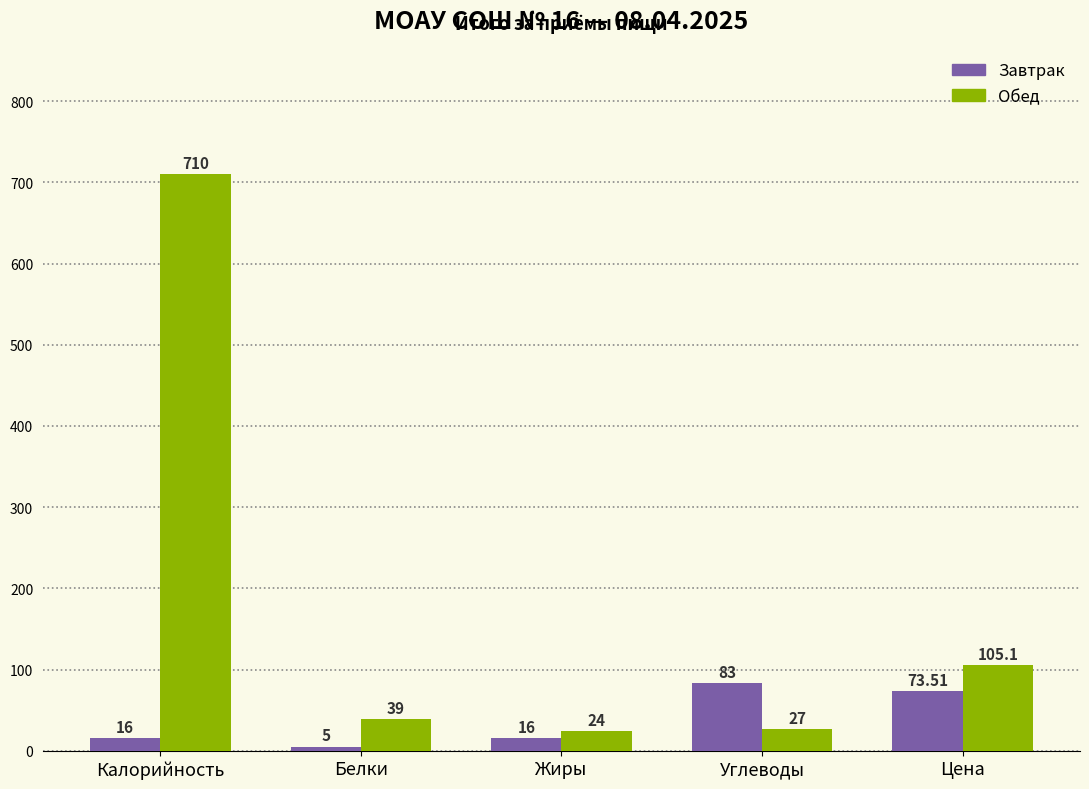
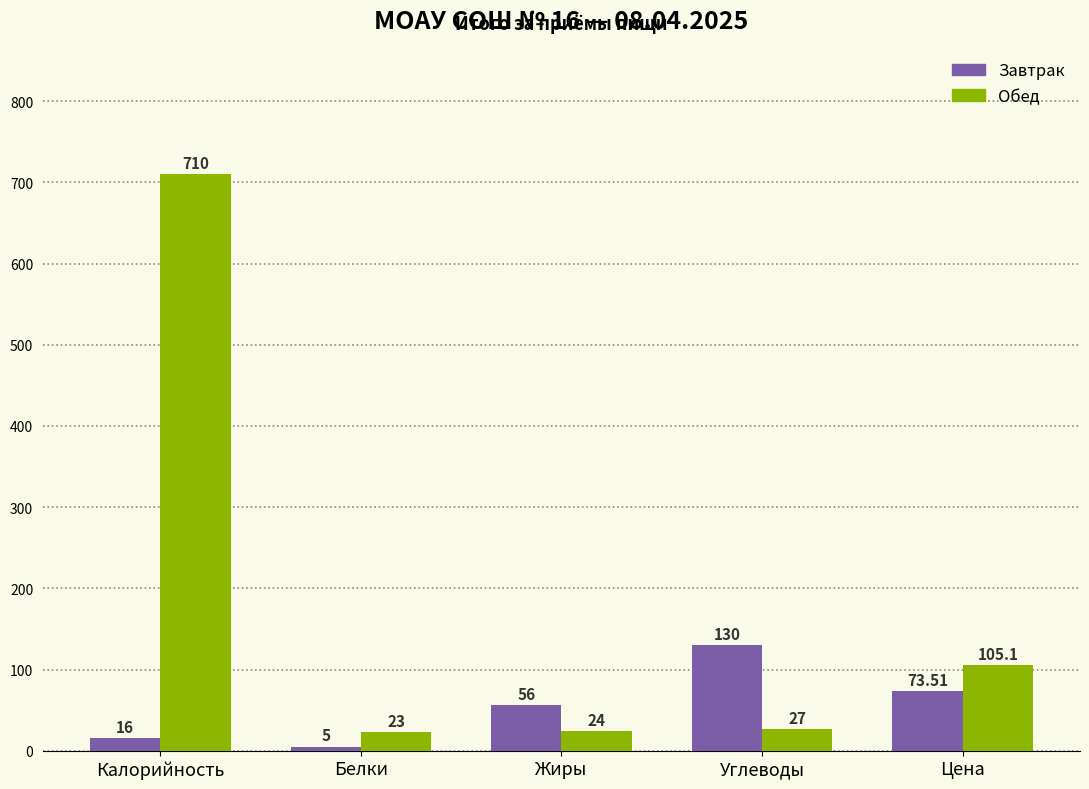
  {
    "Завтрак": {
      "Калорийность": 16,
      "Белки": 5,
-     "Жиры": 16,
-     "Углеводы": 83,
+     "Жиры": 56,
+     "Углеводы": 130,
      "Цена": 73.51
    },
    "Обед": {
      "Калорийность": 710,
-     "Белки": 39,
+     "Белки": 23,
      "Жиры": 24,
      "Углеводы": 27,
      "Цена": 105.1
    }
  }
